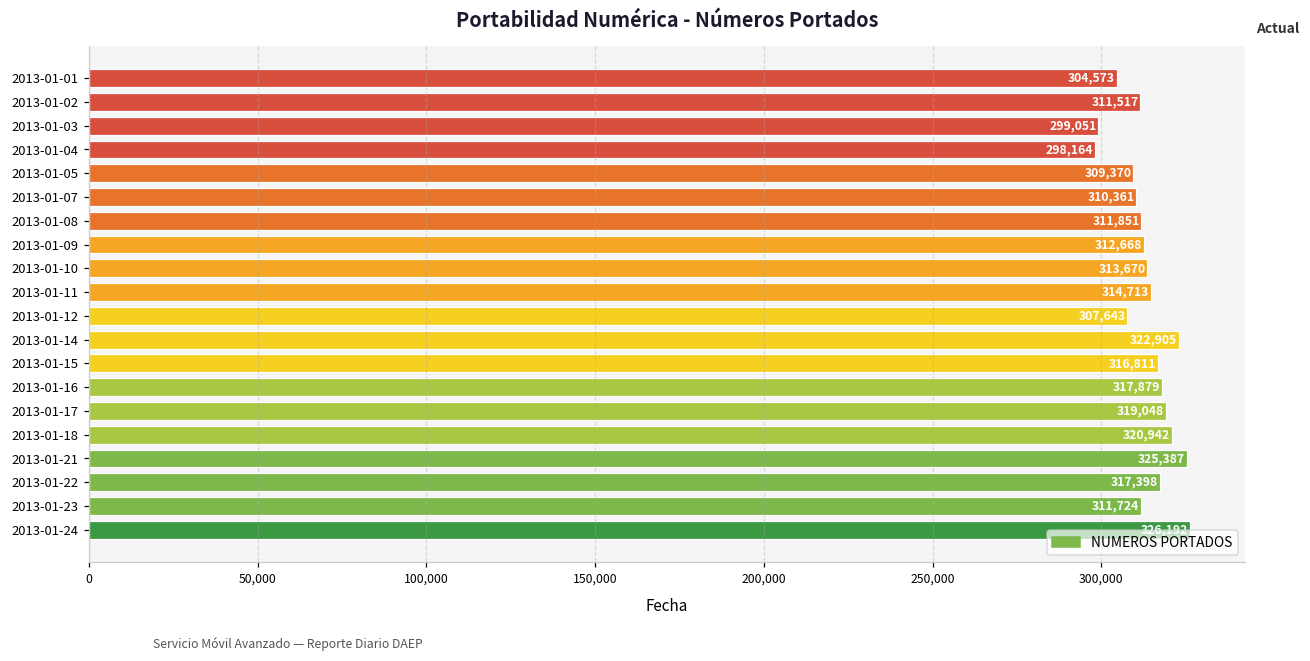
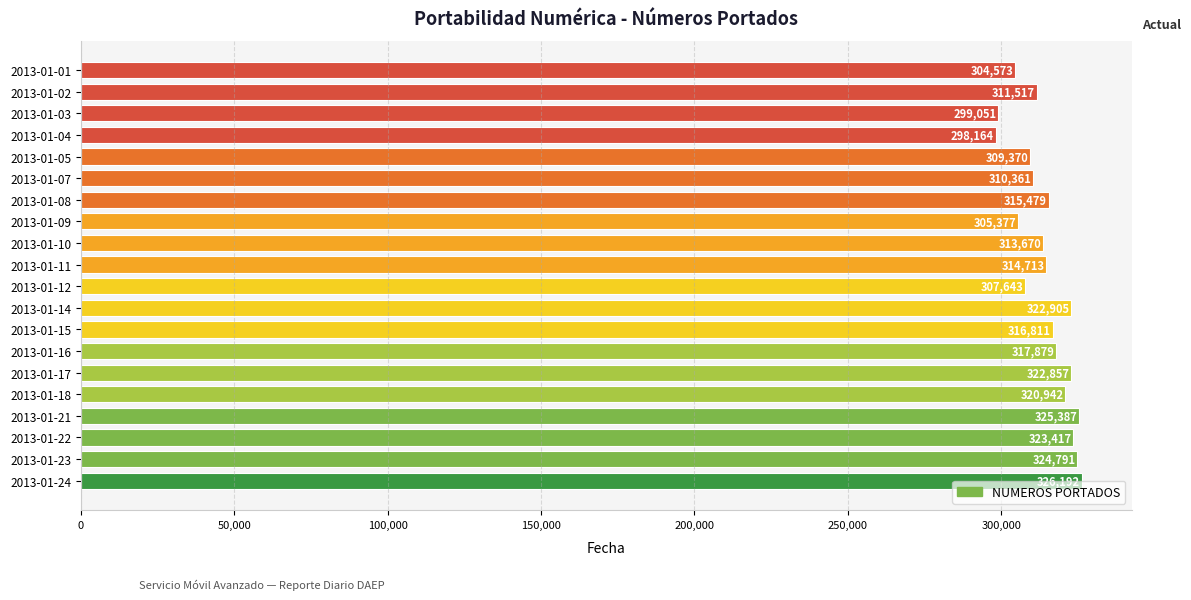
  {
    "2013-01-01": "304,573",
    "2013-01-02": "311,517",
    "2013-01-03": "299,051",
    "2013-01-04": "298,164",
    "2013-01-05": "309,370",
    "2013-01-07": "310,361",
-   "2013-01-08": "311,851",
-   "2013-01-09": "312,668",
+   "2013-01-08": "315,479",
+   "2013-01-09": "305,377",
    "2013-01-10": "313,670",
    "2013-01-11": "314,713",
    "2013-01-12": "307,643",
    "2013-01-14": "322,905",
    "2013-01-15": "316,811",
    "2013-01-16": "317,879",
-   "2013-01-17": "319,048",
+   "2013-01-17": "322,857",
    "2013-01-18": "320,942",
    "2013-01-21": "325,387",
-   "2013-01-22": "317,398",
-   "2013-01-23": "311,724"
+   "2013-01-22": "323,417",
+   "2013-01-23": "324,791"
  }
